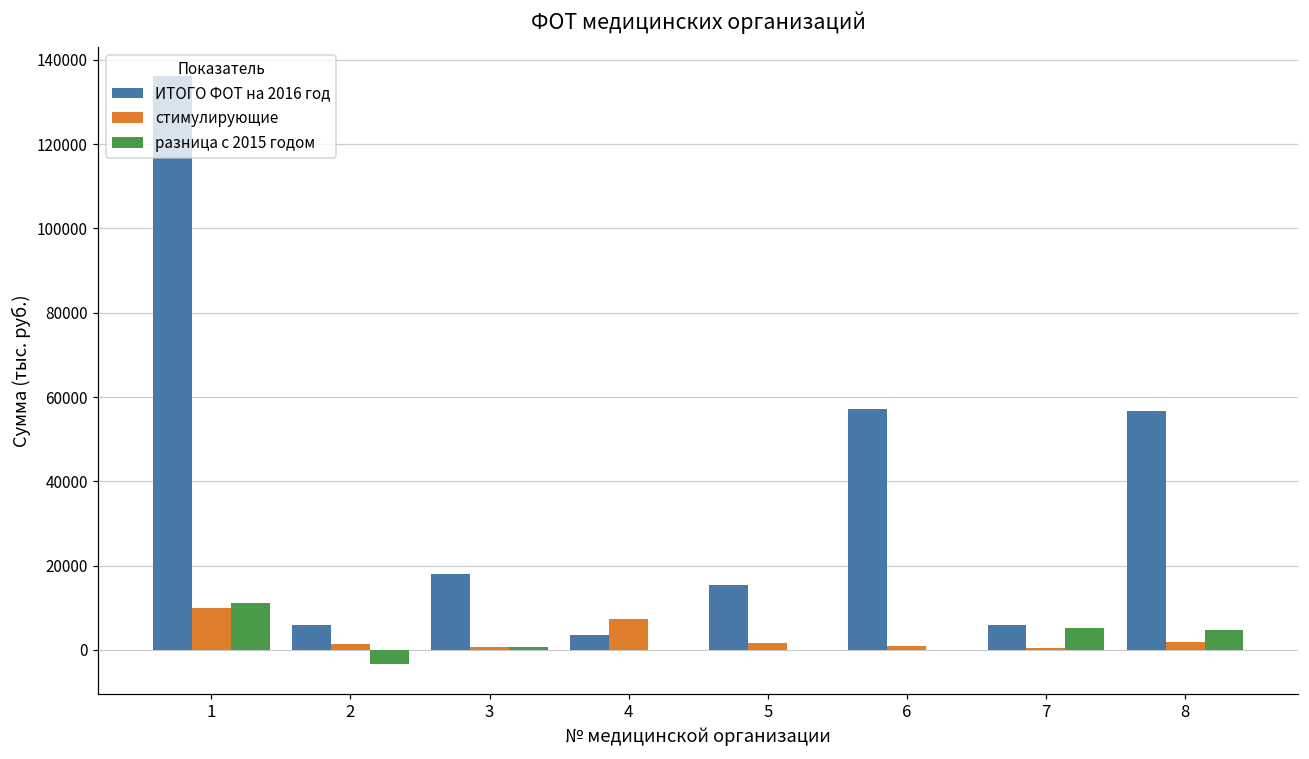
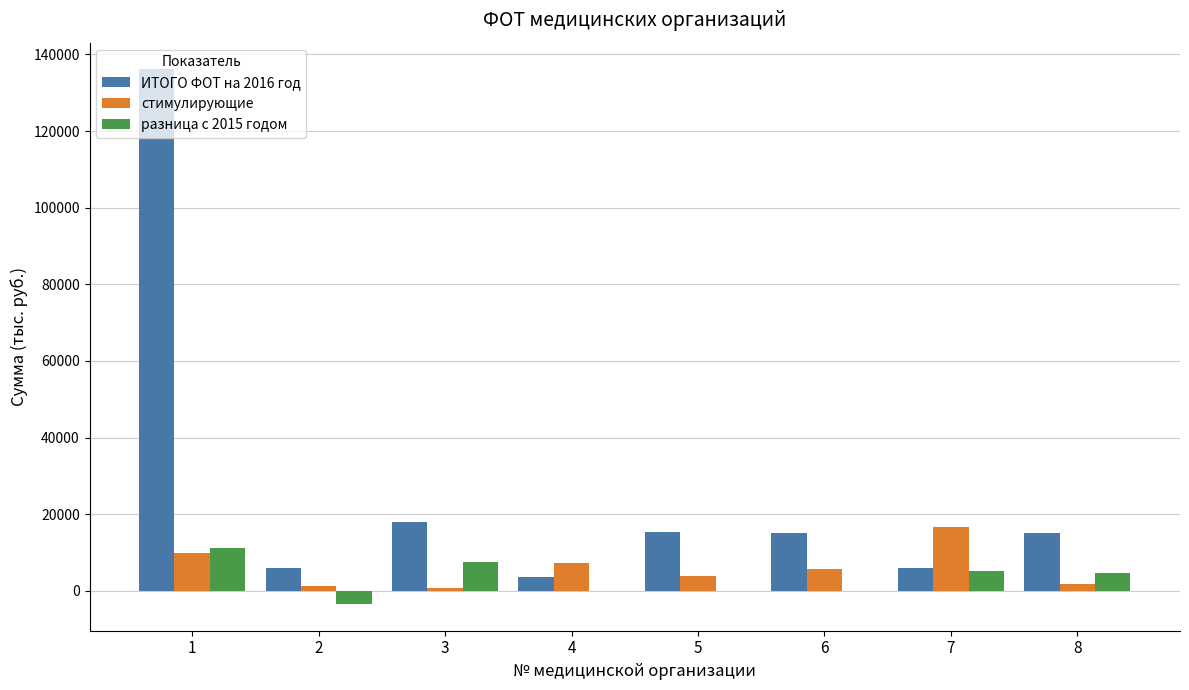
  {
    "ИТОГО ФОТ на 2016 год": {
      "2": 6000,
      "3": 18000,
      "4": 4000,
      "5": 15000,
-     "6": 57000,
+     "6": 15000,
      "7": 6000,
-     "8": 57000
+     "8": 15000
    },
    "стимулирующие": {
      "1": 10000,
      "2": 1000,
      "3": 1000,
      "4": 7000,
-     "5": 2000,
-     "6": 1000,
-     "7": 1000,
+     "5": 4000,
+     "6": 6000,
+     "7": 17000,
      "8": 2000
    },
    "разница с 2015 годом": {
      "1": 11000,
      "2": -3000,
-     "3": 1000,
+     "3": 8000,
      "5": 0,
      "7": 5000,
      "8": 5000
    }
  }
